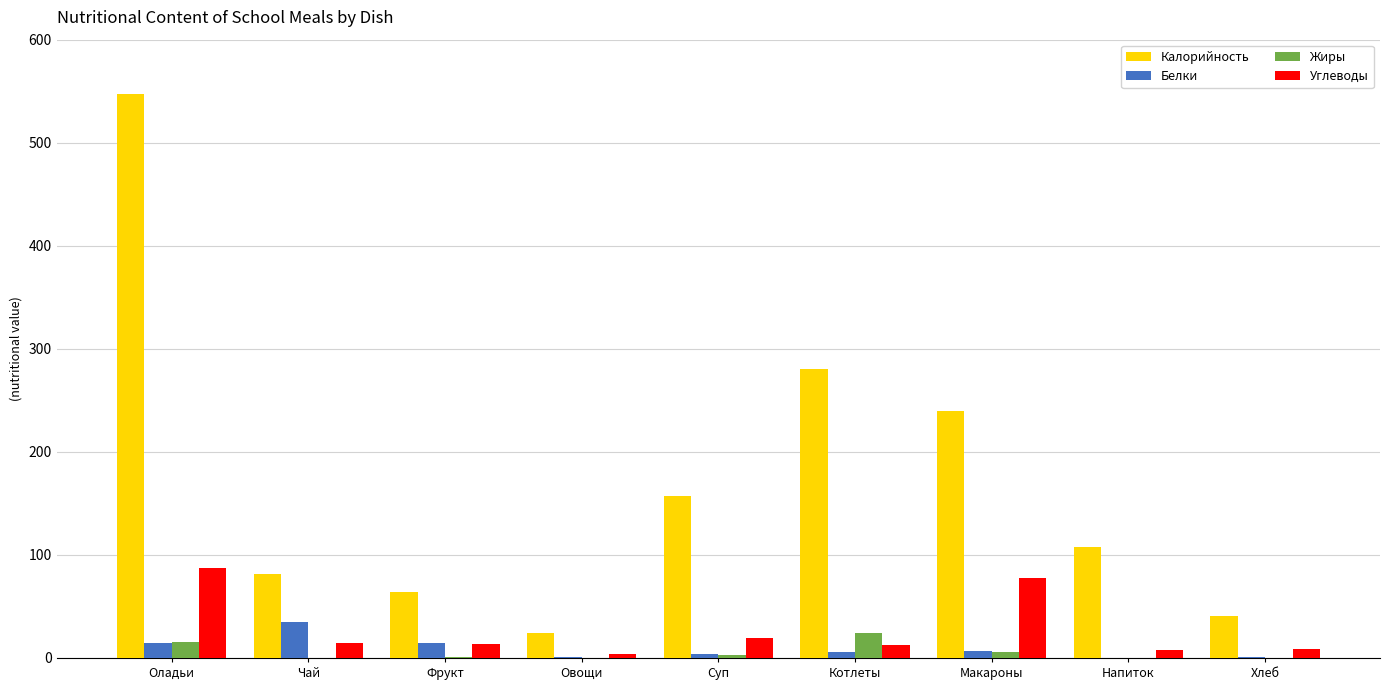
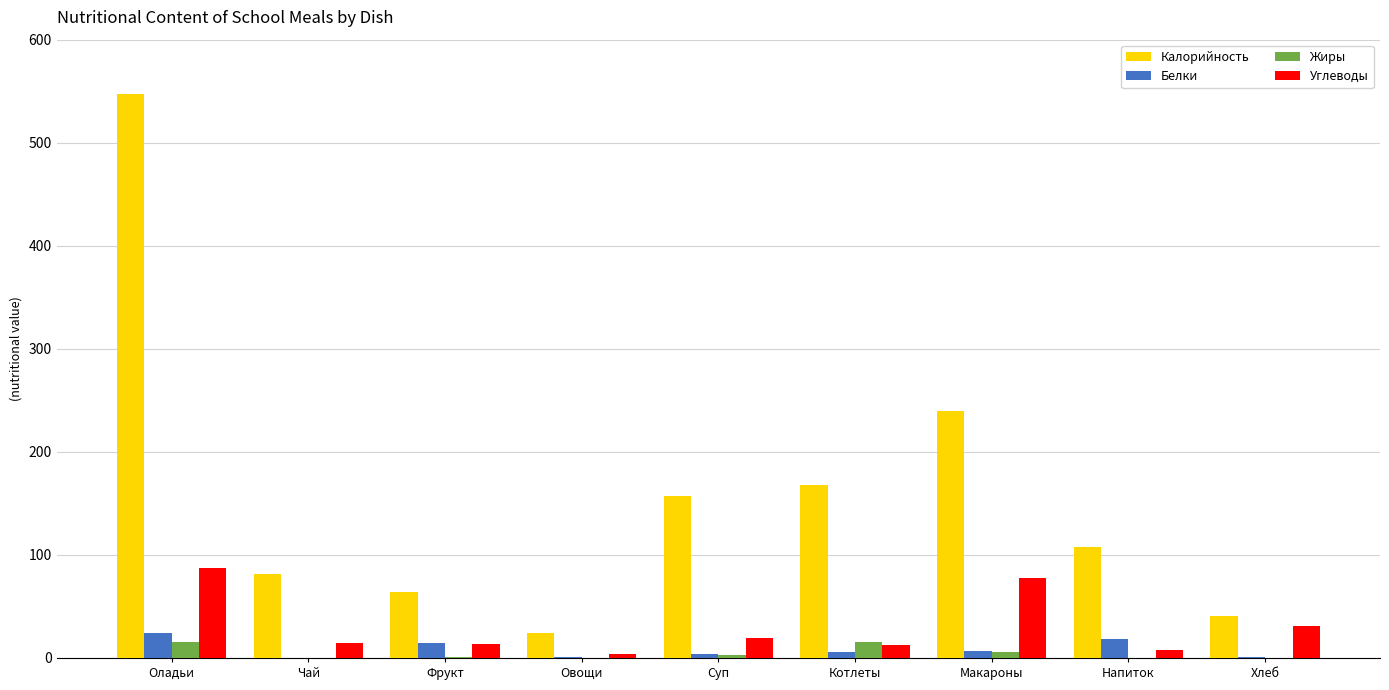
  {
    "Калорийность": {
      "Оладьи": 547,
      "Чай": 81,
      "Фрукт": 64,
      "Овощи": 24,
      "Суп": 157,
-     "Котлеты": 280,
+     "Котлеты": 168,
      "Макароны": 239,
      "Напиток": 108,
      "Хлеб": 41
    },
    "Белки": {
-     "Оладьи": 15,
-     "Чай": 35,
+     "Оладьи": 24,
+     "Чай": 0,
      "Фрукт": 15,
      "Суп": 4,
      "Котлеты": 6,
      "Макароны": 7,
-     "Напиток": 0
+     "Напиток": 18
    },
    "Жиры": {
      "Оладьи": 15,
      "Суп": 3,
-     "Котлеты": 25,
+     "Котлеты": 15,
      "Макароны": 6
    },
    "Углеводы": {
      "Оладьи": 88,
      "Чай": 14,
      "Фрукт": 13,
      "Овощи": 4,
      "Суп": 19,
      "Котлеты": 13,
      "Макароны": 77,
      "Напиток": 8,
-     "Хлеб": 8
+     "Хлеб": 31
    }
  }
